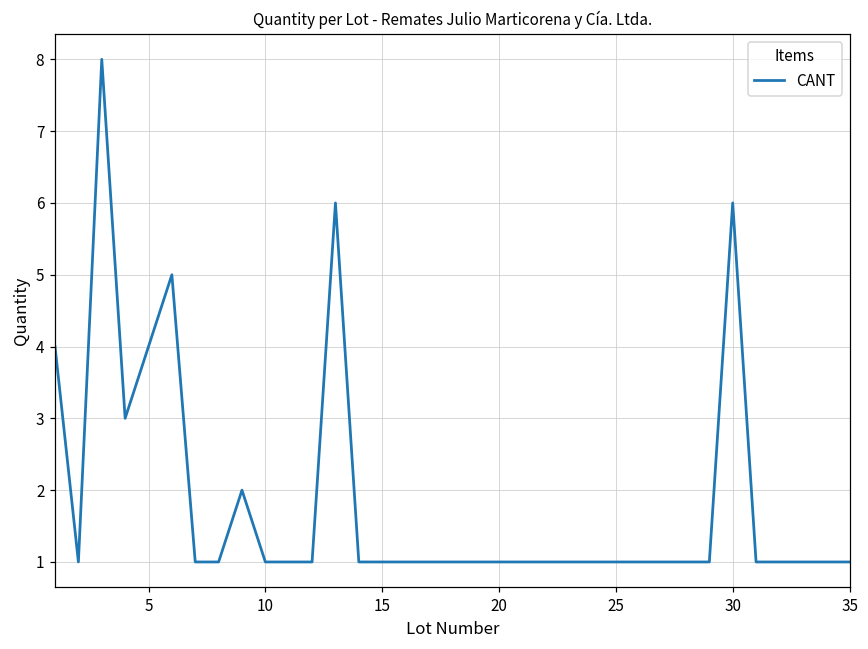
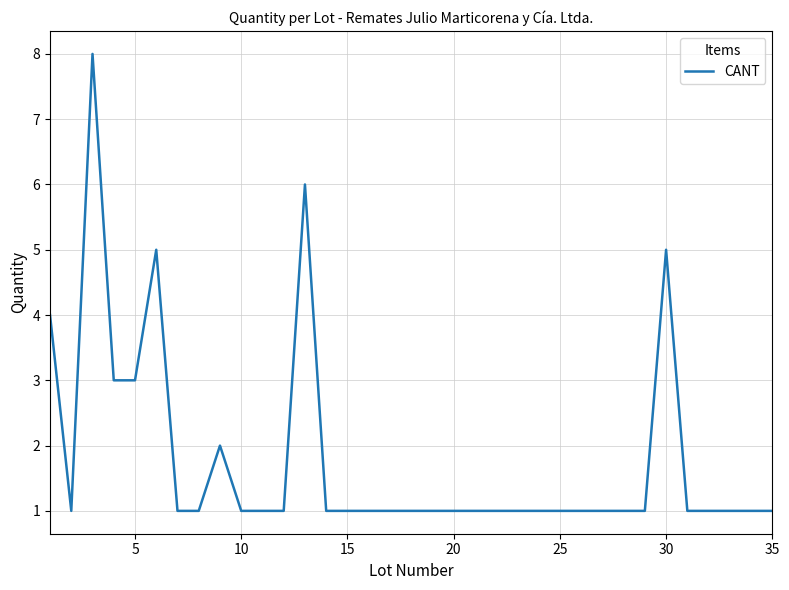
  {
-   "5": 4,
+   "5": 3,
    "10": 1,
    "15": 1,
    "20": 1,
    "25": 1,
-   "30": 6,
+   "30": 5,
    "35": 1
  }
